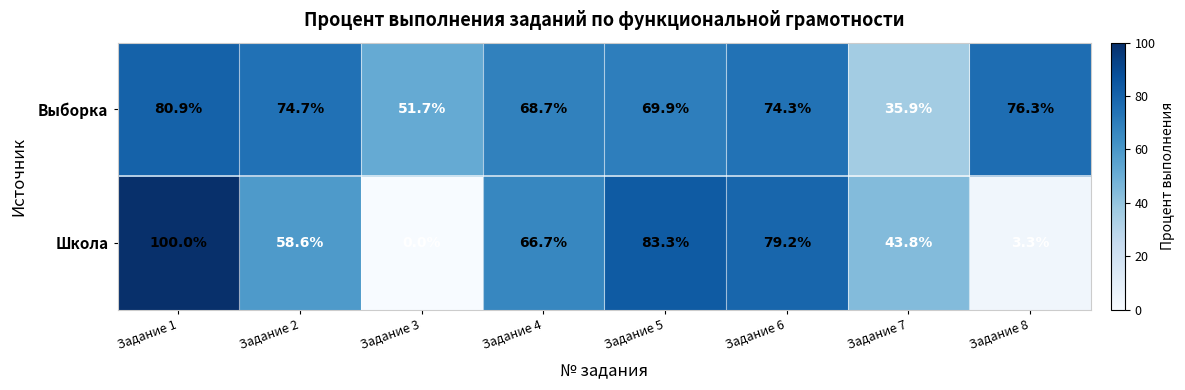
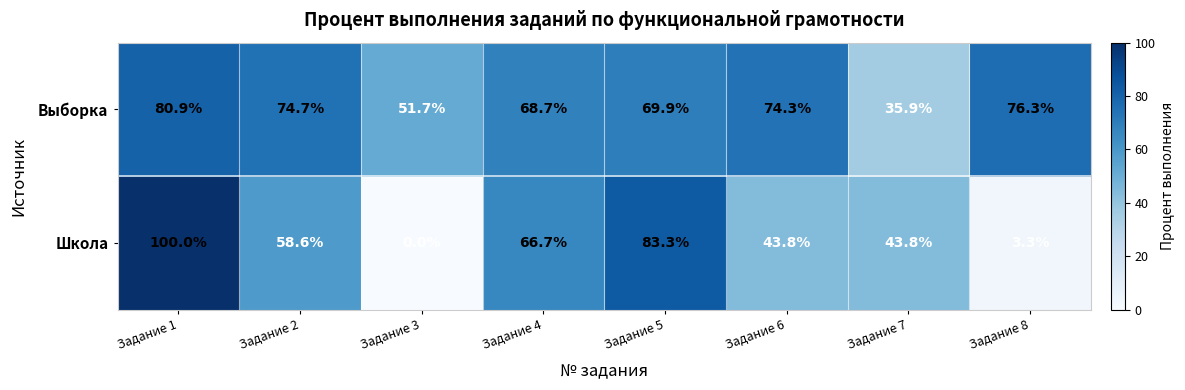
  {
    "Выборка": {
      "Задание 1": "80.9%",
      "Задание 2": "74.7%",
      "Задание 3": "51.7%",
      "Задание 4": "68.7%",
      "Задание 5": "69.9%",
      "Задание 6": "74.3%",
      "Задание 7": "35.9%",
      "Задание 8": "76.3%"
    },
    "Школа": {
      "Задание 1": "100.0%",
      "Задание 2": "58.6%",
      "Задание 4": "66.7%",
      "Задание 5": "83.3%",
-     "Задание 6": "79.2%",
+     "Задание 6": "43.8%",
      "Задание 7": "43.8%"
    }
  }
